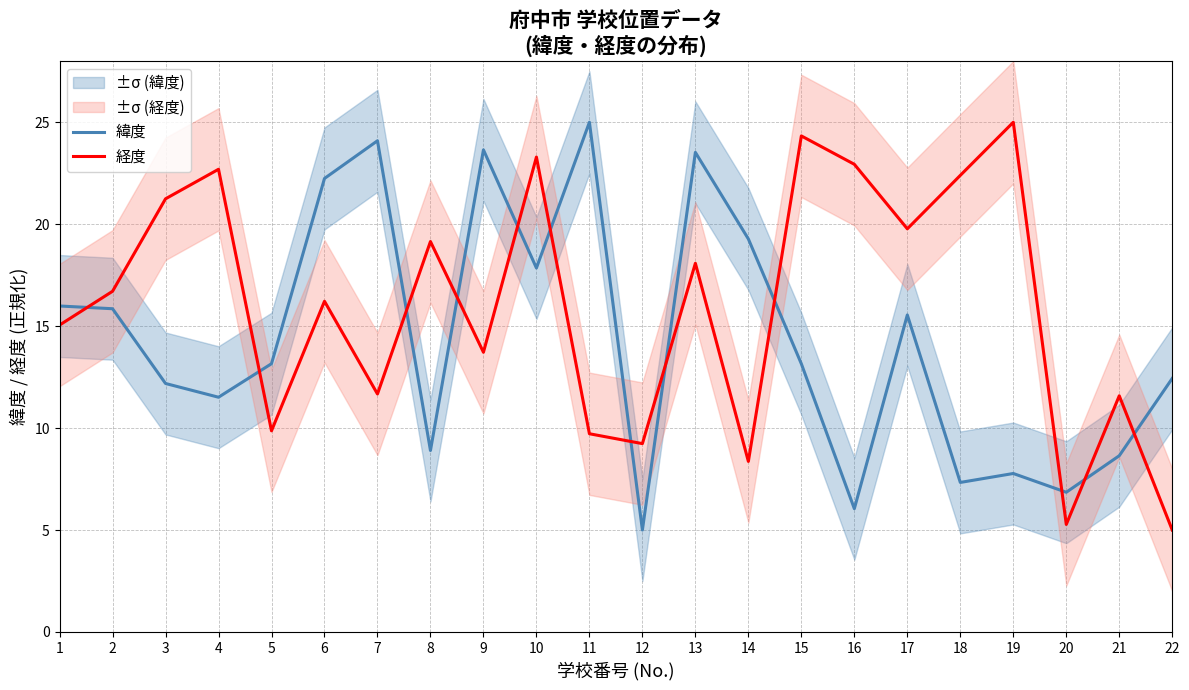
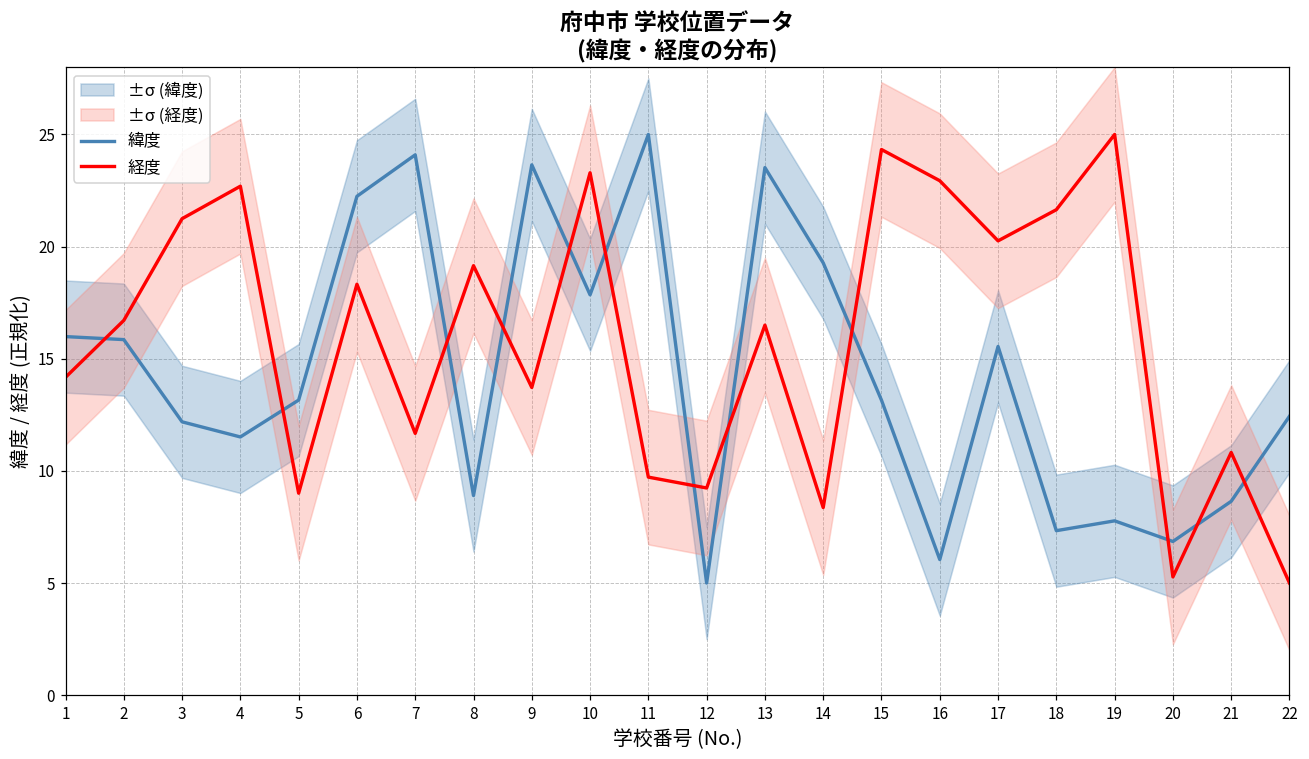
  {
    "経度": {
-     "1": 15.1,
+     "1": 14.2,
      "2": 16.7,
      "3": 21.2,
      "4": 22.7,
-     "5": 9.9,
-     "6": 16.2,
+     "5": 9.0,
+     "6": 18.3,
      "7": 11.7,
      "8": 19.1,
      "9": 13.7,
      "10": 23.3,
      "11": 9.7,
      "12": 9.2,
-     "13": 18.1,
+     "13": 16.5,
      "14": 8.4,
      "15": 24.3,
      "16": 22.9,
-     "17": 19.8,
-     "18": 22.4,
+     "17": 20.3,
+     "18": 21.6,
      "19": 25.0,
      "20": 5.3,
-     "21": 11.6,
+     "21": 10.8,
      "22": 5.0
    }
  }
